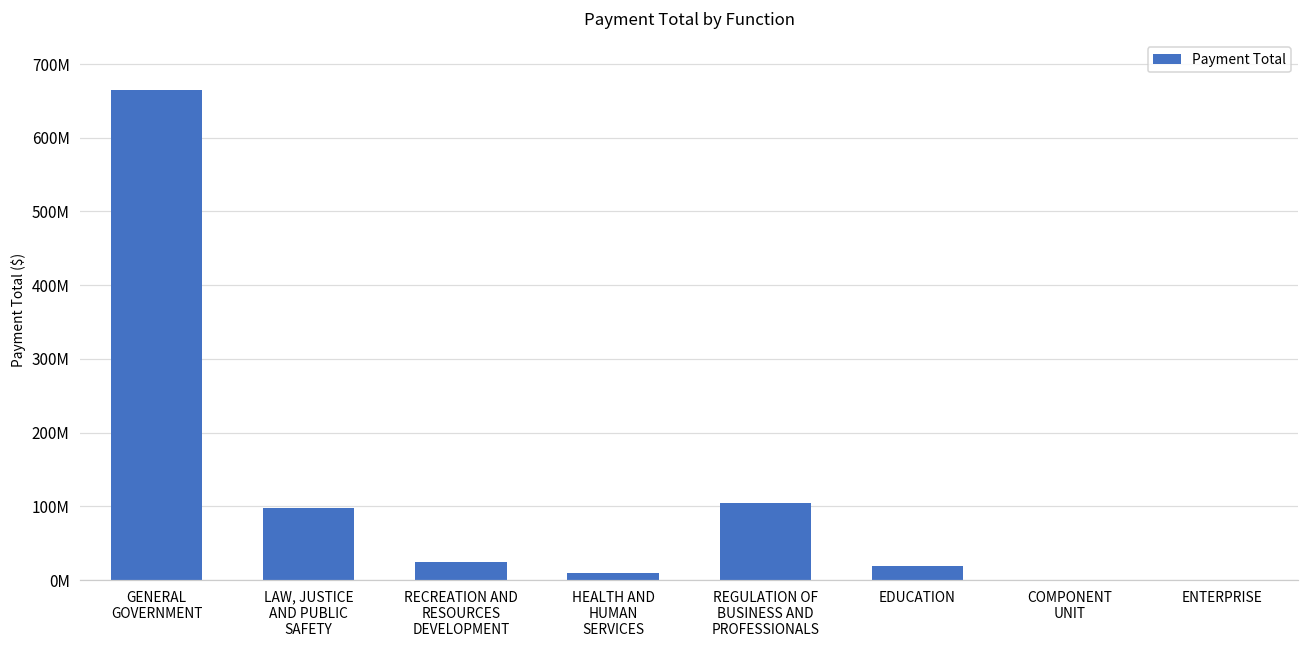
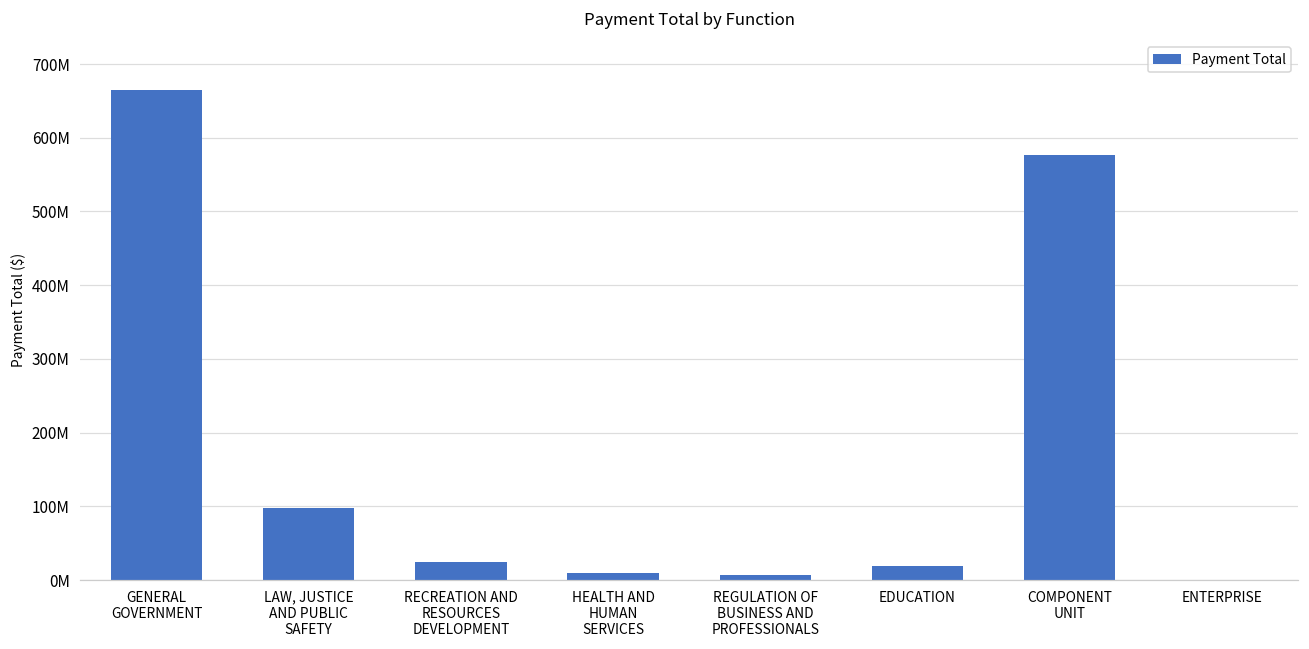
  {
    "GENERAL GOVERNMENT": 670000000,
    "LAW, JUSTICE AND PUBLIC SAFETY": 100000000,
    "RECREATION AND RESOURCES DEVELOPMENT": 20000000,
    "HEALTH AND HUMAN SERVICES": 10000000,
-   "REGULATION OF BUSINESS AND PROFESSIONALS": 110000000,
+   "REGULATION OF BUSINESS AND PROFESSIONALS": 10000000,
    "EDUCATION": 20000000,
-   "COMPONENT UNIT": 0
+   "COMPONENT UNIT": 580000000
  }
